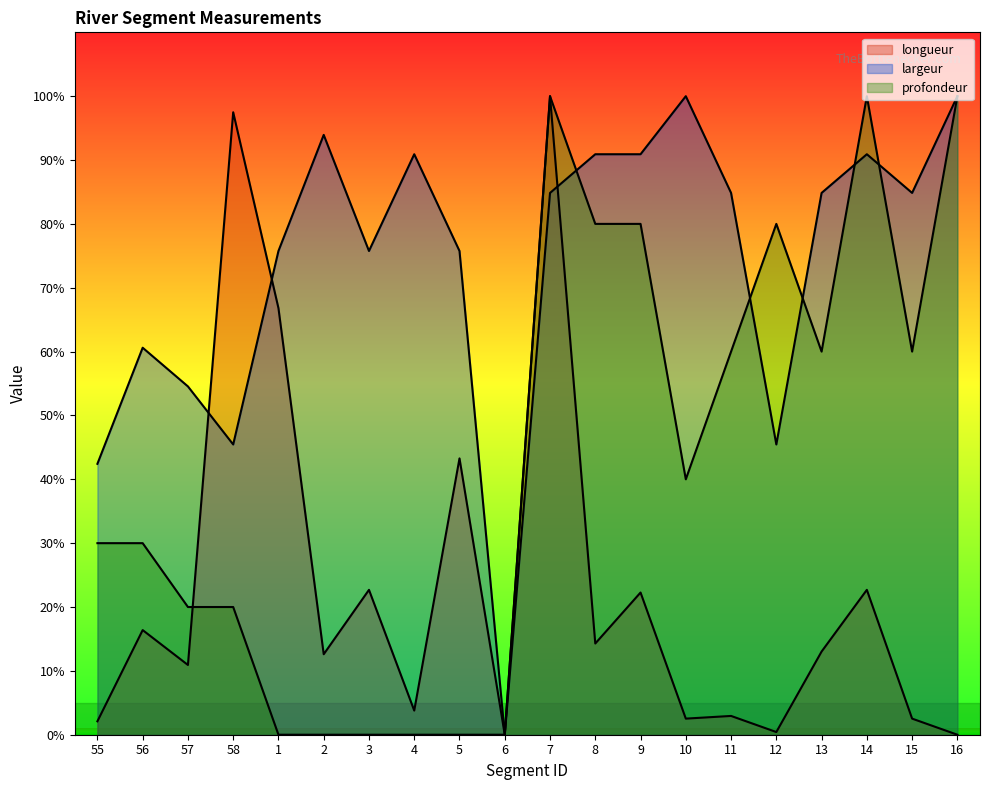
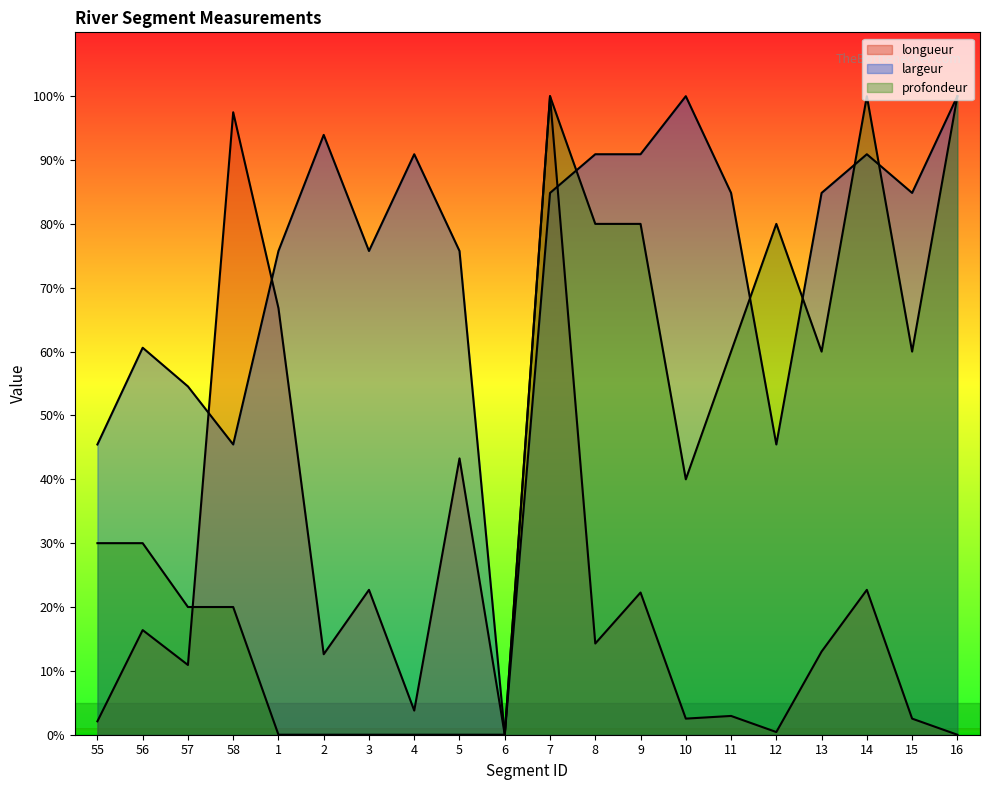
  {
    "longueur": {
      "55": "2%",
      "56": "16%",
      "57": "11%",
      "58": "97%",
      "1": "67%",
      "2": "13%",
      "3": "23%",
      "4": "4%",
      "5": "43%",
      "8": "14%",
      "9": "22%",
      "10": "3%",
      "11": "3%",
      "12": "0%",
      "13": "13%",
      "14": "23%",
      "15": "3%",
      "16": "0%"
    },
    "largeur": {
-     "55": "42%",
+     "55": "45%",
      "56": "61%",
      "57": "55%",
      "58": "45%",
      "1": "76%",
      "2": "94%",
      "3": "76%",
      "4": "91%",
      "5": "76%",
      "7": "85%",
      "8": "91%",
      "9": "91%",
      "10": "100%",
      "11": "85%",
      "12": "45%",
      "13": "85%",
      "14": "91%",
      "15": "85%"
    },
    "profondeur": {
      "55": "30%",
      "56": "30%",
      "57": "20%",
      "58": "20%",
      "1": "0%",
      "2": "0%",
      "3": "0%",
      "4": "0%",
      "5": "0%",
      "8": "80%",
      "9": "80%",
      "10": "40%",
      "11": "60%",
      "12": "80%",
      "13": "60%",
      "15": "60%"
    }
  }
